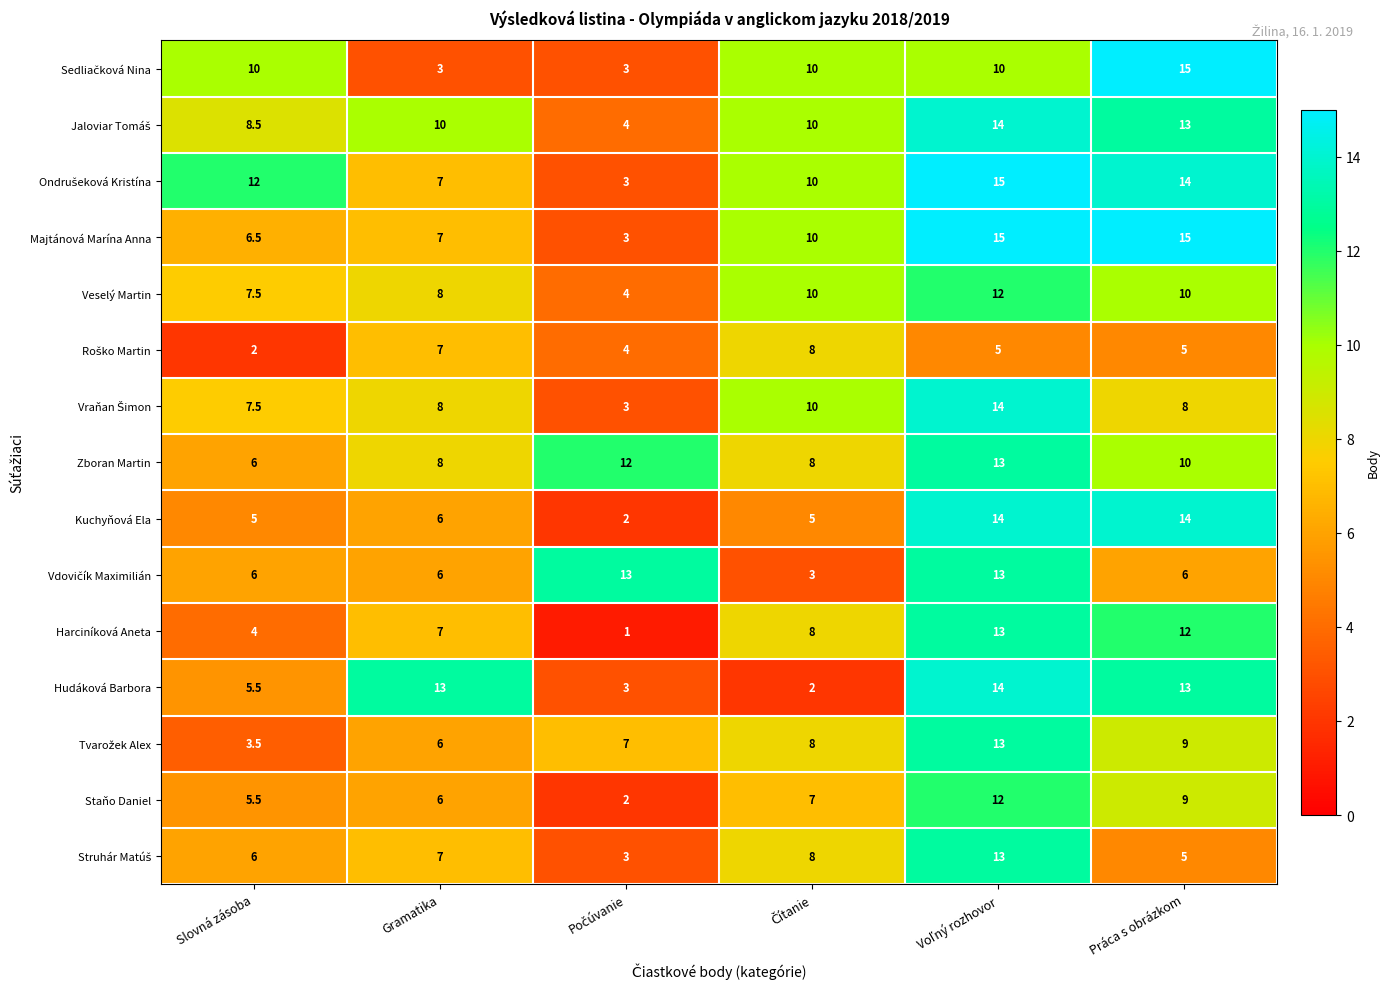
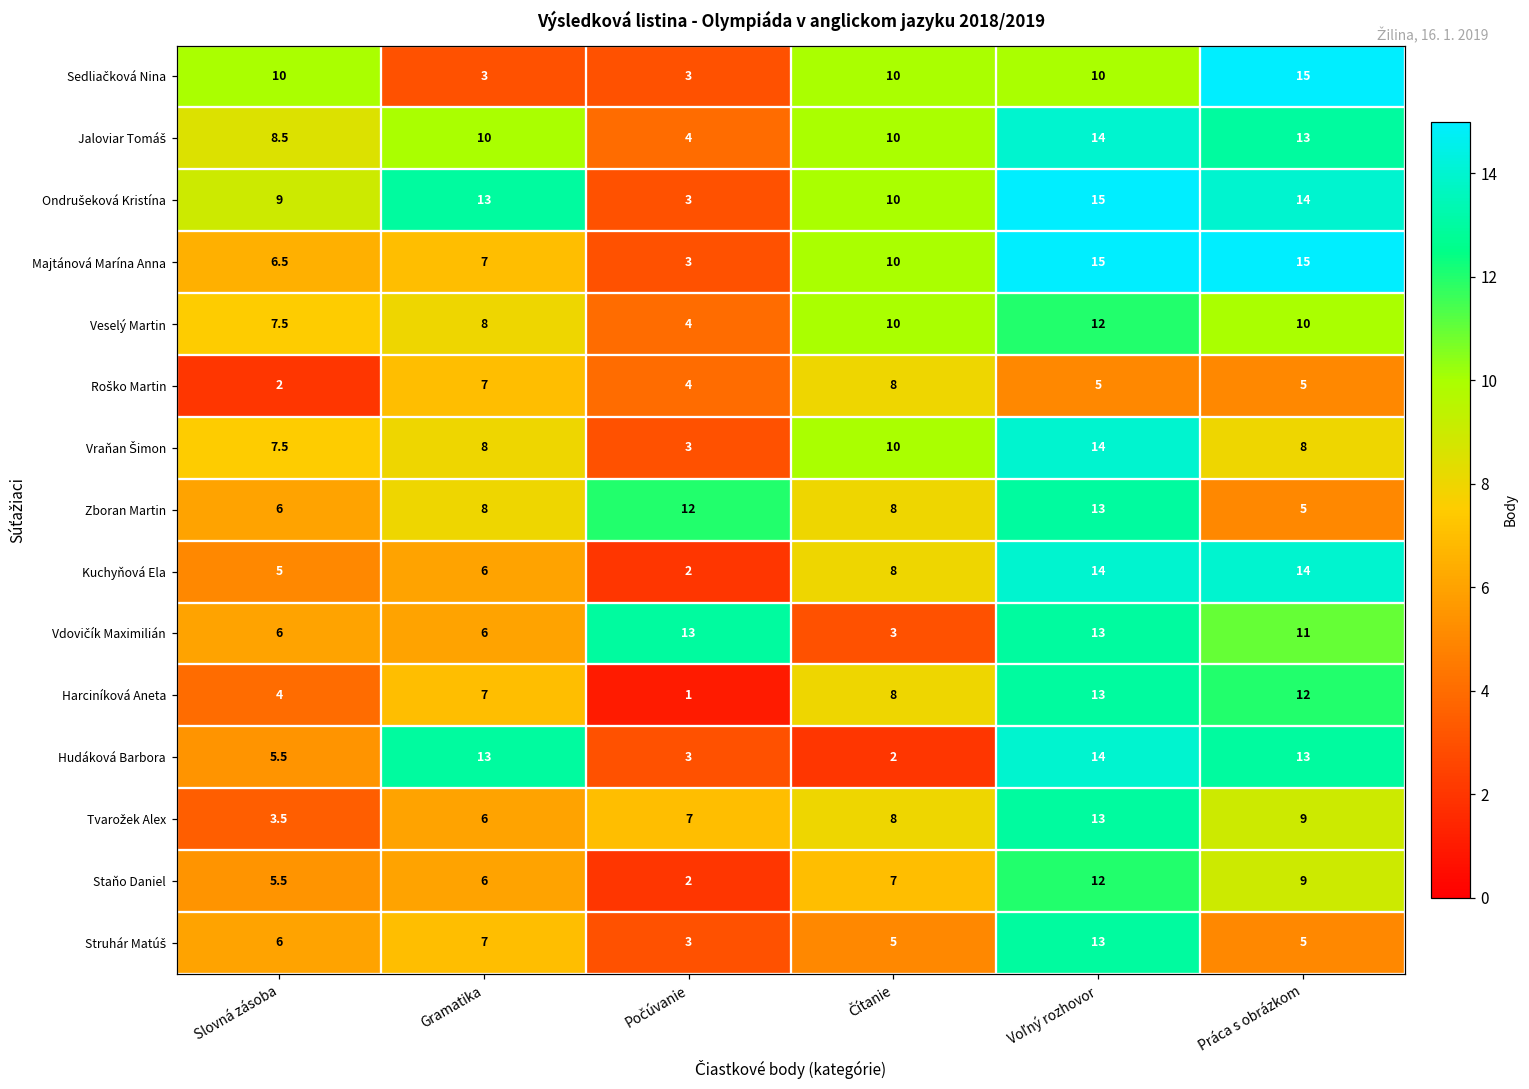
  {
    "Sedliačková Nina": {
      "Slovná zásoba": 10,
      "Gramatika": 3,
      "Počúvanie": 3,
      "Čítanie": 10,
      "Voľný rozhovor": 10,
      "Práca s obrázkom": 15
    },
    "Jaloviar Tomáš": {
      "Slovná zásoba": 8.5,
      "Gramatika": 10,
      "Počúvanie": 4,
      "Čítanie": 10,
      "Voľný rozhovor": 14,
      "Práca s obrázkom": 13
    },
    "Ondrušeková Kristína": {
-     "Slovná zásoba": 12,
-     "Gramatika": 7,
+     "Slovná zásoba": 9,
+     "Gramatika": 13,
      "Počúvanie": 3,
      "Čítanie": 10,
      "Voľný rozhovor": 15,
      "Práca s obrázkom": 14
    },
    "Majtánová Marína Anna": {
      "Slovná zásoba": 6.5,
      "Gramatika": 7,
      "Počúvanie": 3,
      "Čítanie": 10,
      "Voľný rozhovor": 15,
      "Práca s obrázkom": 15
    },
    "Veselý Martin": {
      "Slovná zásoba": 7.5,
      "Gramatika": 8,
      "Počúvanie": 4,
      "Čítanie": 10,
      "Voľný rozhovor": 12,
      "Práca s obrázkom": 10
    },
    "Roško Martin": {
      "Slovná zásoba": 2,
      "Gramatika": 7,
      "Počúvanie": 4,
      "Čítanie": 8,
      "Voľný rozhovor": 5,
      "Práca s obrázkom": 5
    },
    "Vraňan Šimon": {
      "Slovná zásoba": 7.5,
      "Gramatika": 8,
      "Počúvanie": 3,
      "Čítanie": 10,
      "Voľný rozhovor": 14,
      "Práca s obrázkom": 8
    },
    "Zboran Martin": {
      "Slovná zásoba": 6,
      "Gramatika": 8,
      "Počúvanie": 12,
      "Čítanie": 8,
      "Voľný rozhovor": 13,
-     "Práca s obrázkom": 10
+     "Práca s obrázkom": 5
    },
    "Kuchyňová Ela": {
      "Slovná zásoba": 5,
      "Gramatika": 6,
      "Počúvanie": 2,
-     "Čítanie": 5,
+     "Čítanie": 8,
      "Voľný rozhovor": 14,
      "Práca s obrázkom": 14
    },
    "Vdovičík Maximilián": {
      "Slovná zásoba": 6,
      "Gramatika": 6,
      "Počúvanie": 13,
      "Čítanie": 3,
      "Voľný rozhovor": 13,
-     "Práca s obrázkom": 6
+     "Práca s obrázkom": 11
    },
    "Harciníková Aneta": {
      "Slovná zásoba": 4,
      "Gramatika": 7,
      "Počúvanie": 1,
      "Čítanie": 8,
      "Voľný rozhovor": 13,
      "Práca s obrázkom": 12
    },
    "Hudáková Barbora": {
      "Slovná zásoba": 5.5,
      "Gramatika": 13,
      "Počúvanie": 3,
      "Čítanie": 2,
      "Voľný rozhovor": 14,
      "Práca s obrázkom": 13
    },
    "Tvarožek Alex": {
      "Slovná zásoba": 3.5,
      "Gramatika": 6,
      "Počúvanie": 7,
      "Čítanie": 8,
      "Voľný rozhovor": 13,
      "Práca s obrázkom": 9
    },
    "Staňo Daniel": {
      "Slovná zásoba": 5.5,
      "Gramatika": 6,
      "Počúvanie": 2,
      "Čítanie": 7,
      "Voľný rozhovor": 12,
      "Práca s obrázkom": 9
    },
    "Struhár Matúš": {
      "Slovná zásoba": 6,
      "Gramatika": 7,
      "Počúvanie": 3,
-     "Čítanie": 8,
+     "Čítanie": 5,
      "Voľný rozhovor": 13,
      "Práca s obrázkom": 5
    }
  }
